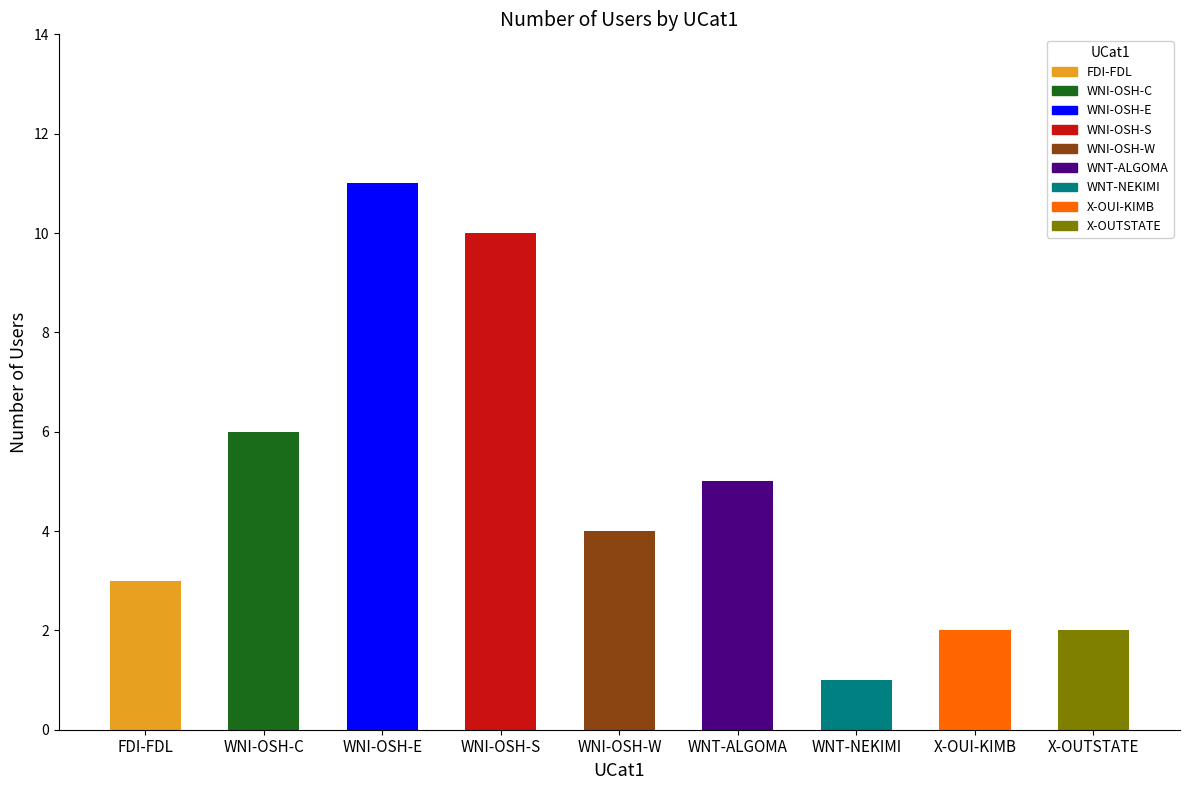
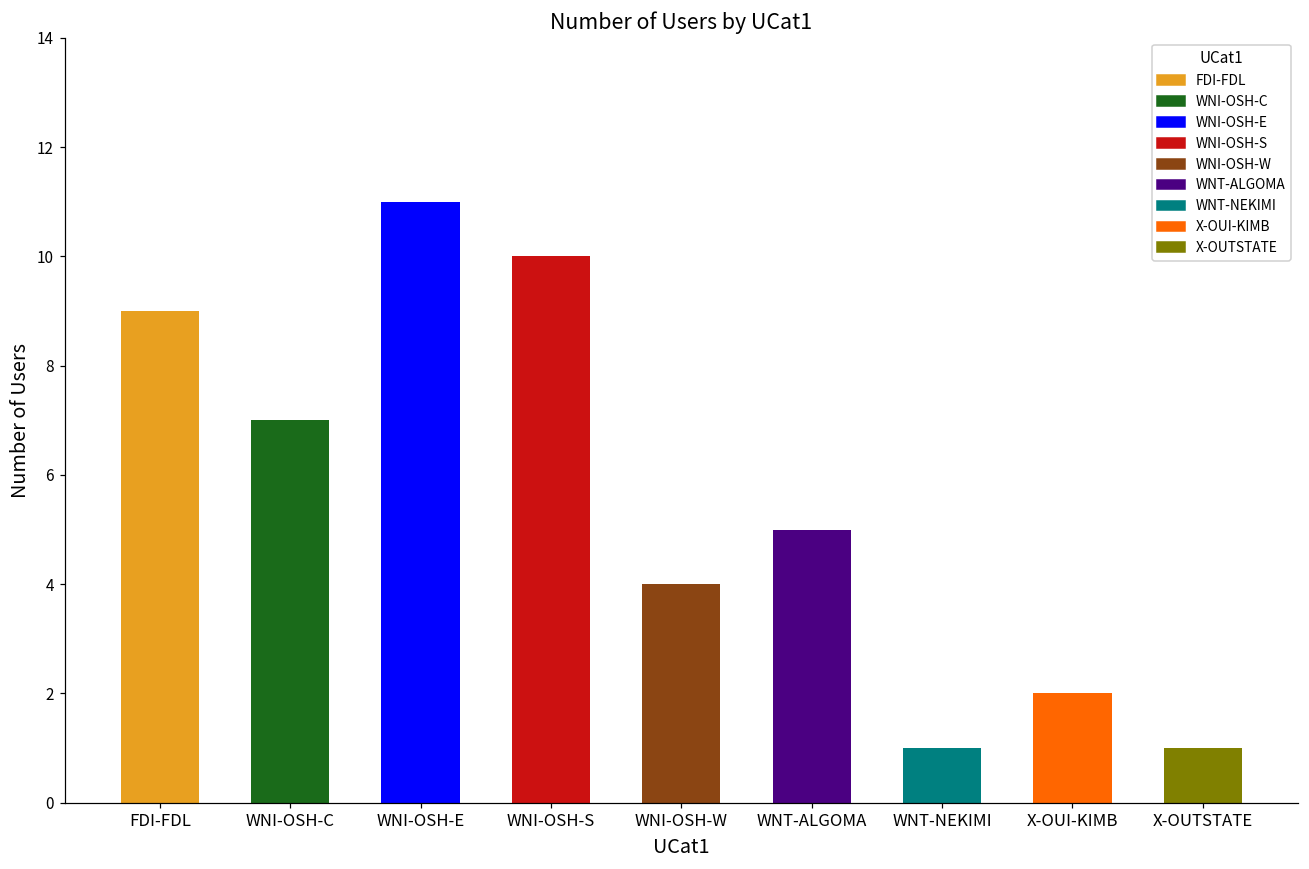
  {
-   "FDI-FDL": 3,
-   "WNI-OSH-C": 6,
+   "FDI-FDL": 9,
+   "WNI-OSH-C": 7,
    "WNI-OSH-E": 11,
    "WNI-OSH-S": 10,
    "WNI-OSH-W": 4,
    "WNT-ALGOMA": 5,
    "WNT-NEKIMI": 1,
    "X-OUI-KIMB": 2,
-   "X-OUTSTATE": 2
+   "X-OUTSTATE": 1
  }
